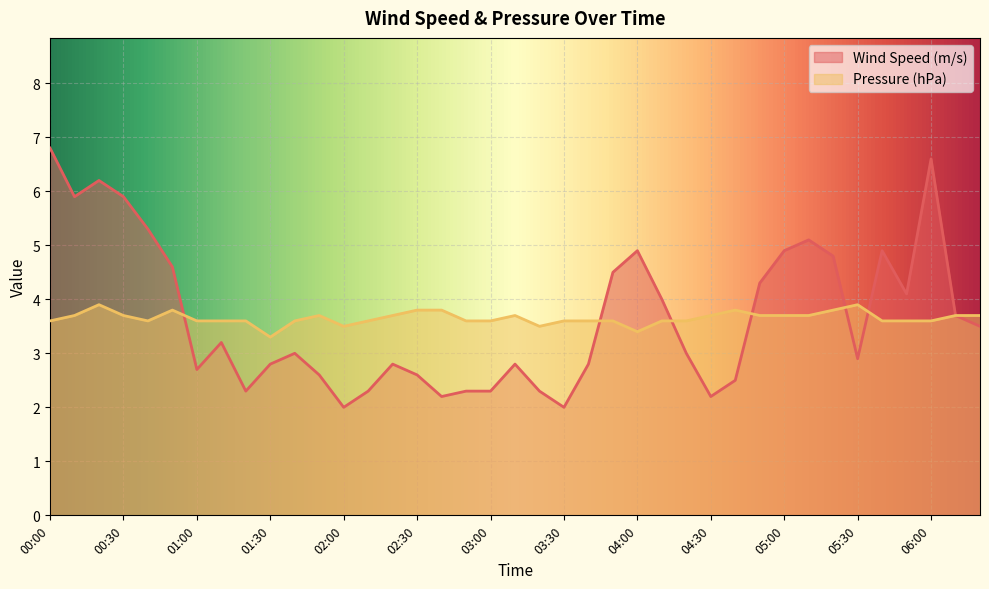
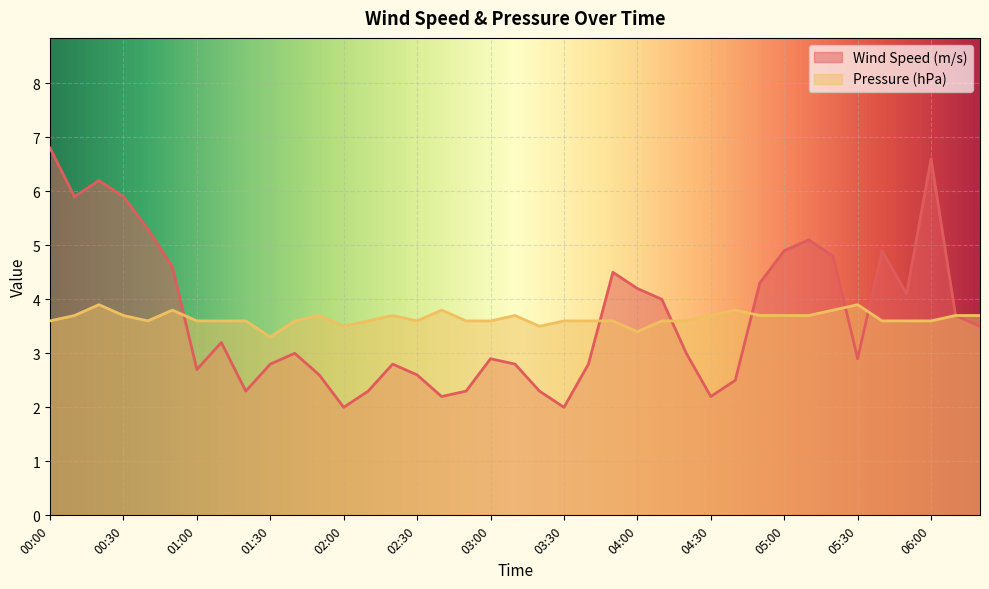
  {
    "Wind Speed (m/s)": {
      "00:00": 6.8,
      "00:30": 5.9,
      "01:00": 2.7,
      "01:30": 2.8,
      "02:00": 2.0,
      "02:30": 2.6,
-     "03:00": 2.3,
+     "03:00": 2.9,
      "03:30": 2.0,
-     "04:00": 4.9,
+     "04:00": 4.2,
      "04:30": 2.2,
      "05:00": 4.9,
      "05:30": 2.9,
      "06:00": 6.6
    },
    "Pressure (hPa)": {
      "00:00": 3.6,
      "00:30": 3.7,
      "01:00": 3.6,
      "01:30": 3.3,
      "02:00": 3.5,
-     "02:30": 3.8,
+     "02:30": 3.6,
      "03:00": 3.6,
      "03:30": 3.6,
      "04:00": 3.4,
      "04:30": 3.7,
      "05:00": 3.7,
      "05:30": 3.9,
      "06:00": 3.6
    }
  }
